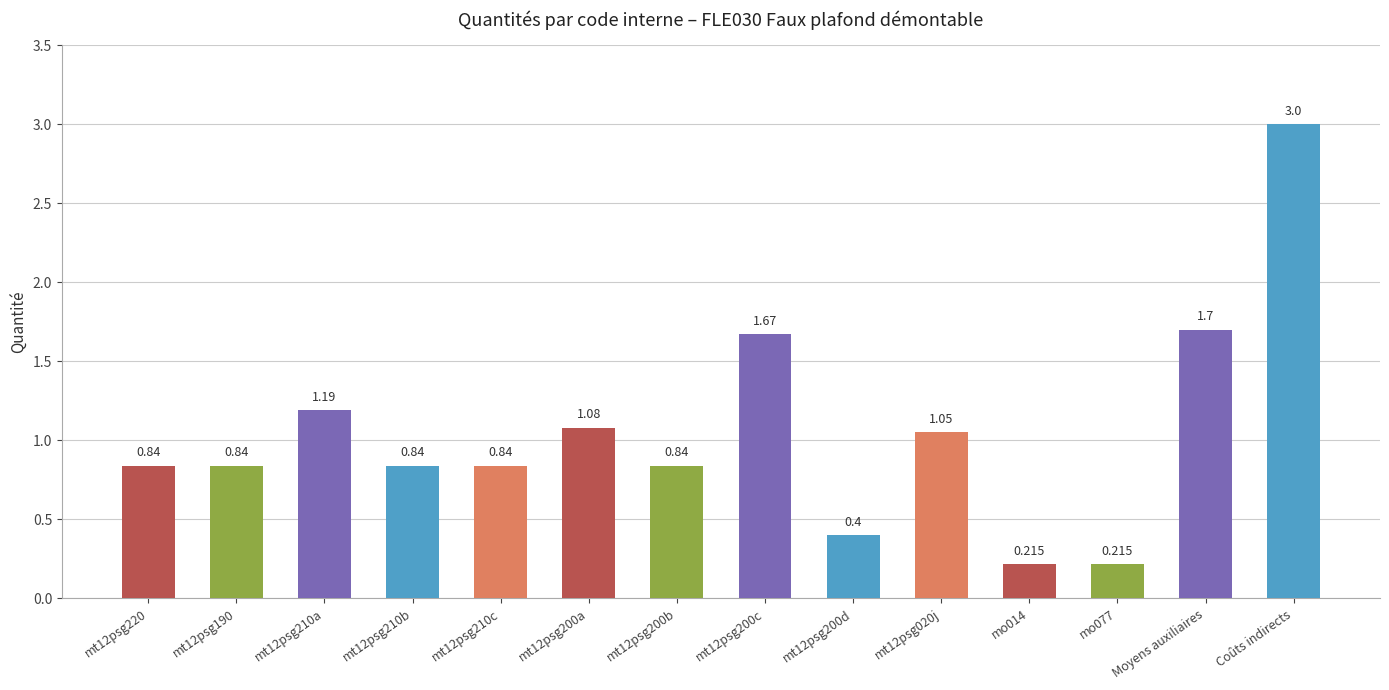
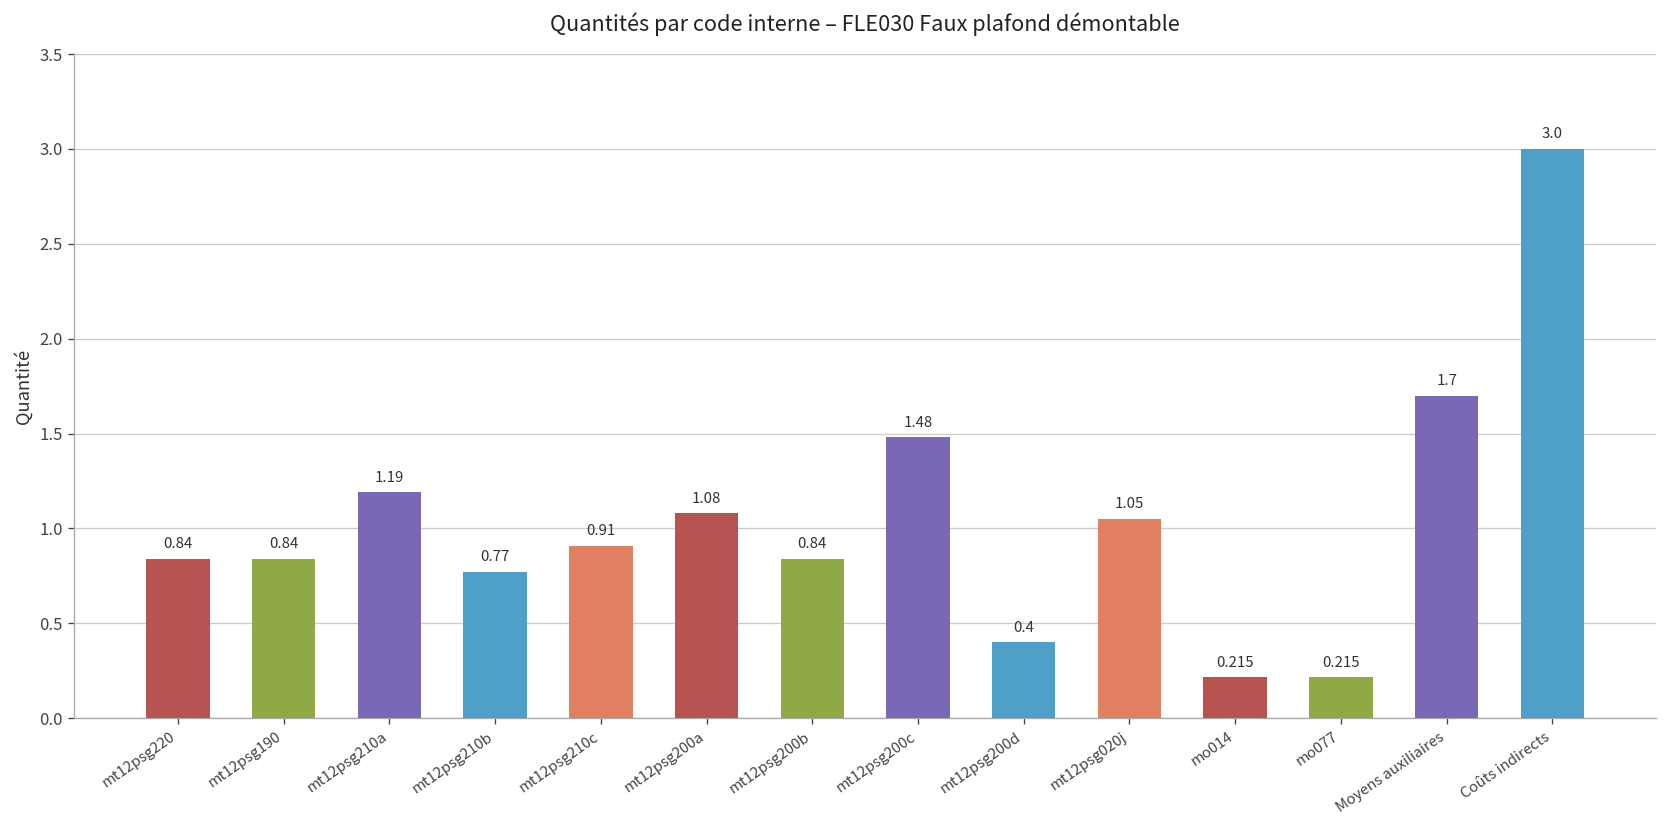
  {
    "mt12psg220": 0.84,
    "mt12psg190": 0.84,
    "mt12psg210a": 1.19,
-   "mt12psg210b": 0.84,
-   "mt12psg210c": 0.84,
+   "mt12psg210b": 0.77,
+   "mt12psg210c": 0.91,
    "mt12psg200a": 1.08,
    "mt12psg200b": 0.84,
-   "mt12psg200c": 1.67,
+   "mt12psg200c": 1.48,
    "mt12psg200d": 0.4,
    "mt12psg020j": 1.05,
    "mo014": 0.215,
    "mo077": 0.215,
    "Moyens auxiliaires": 1.7,
    "Coûts indirects": 3.0
  }
